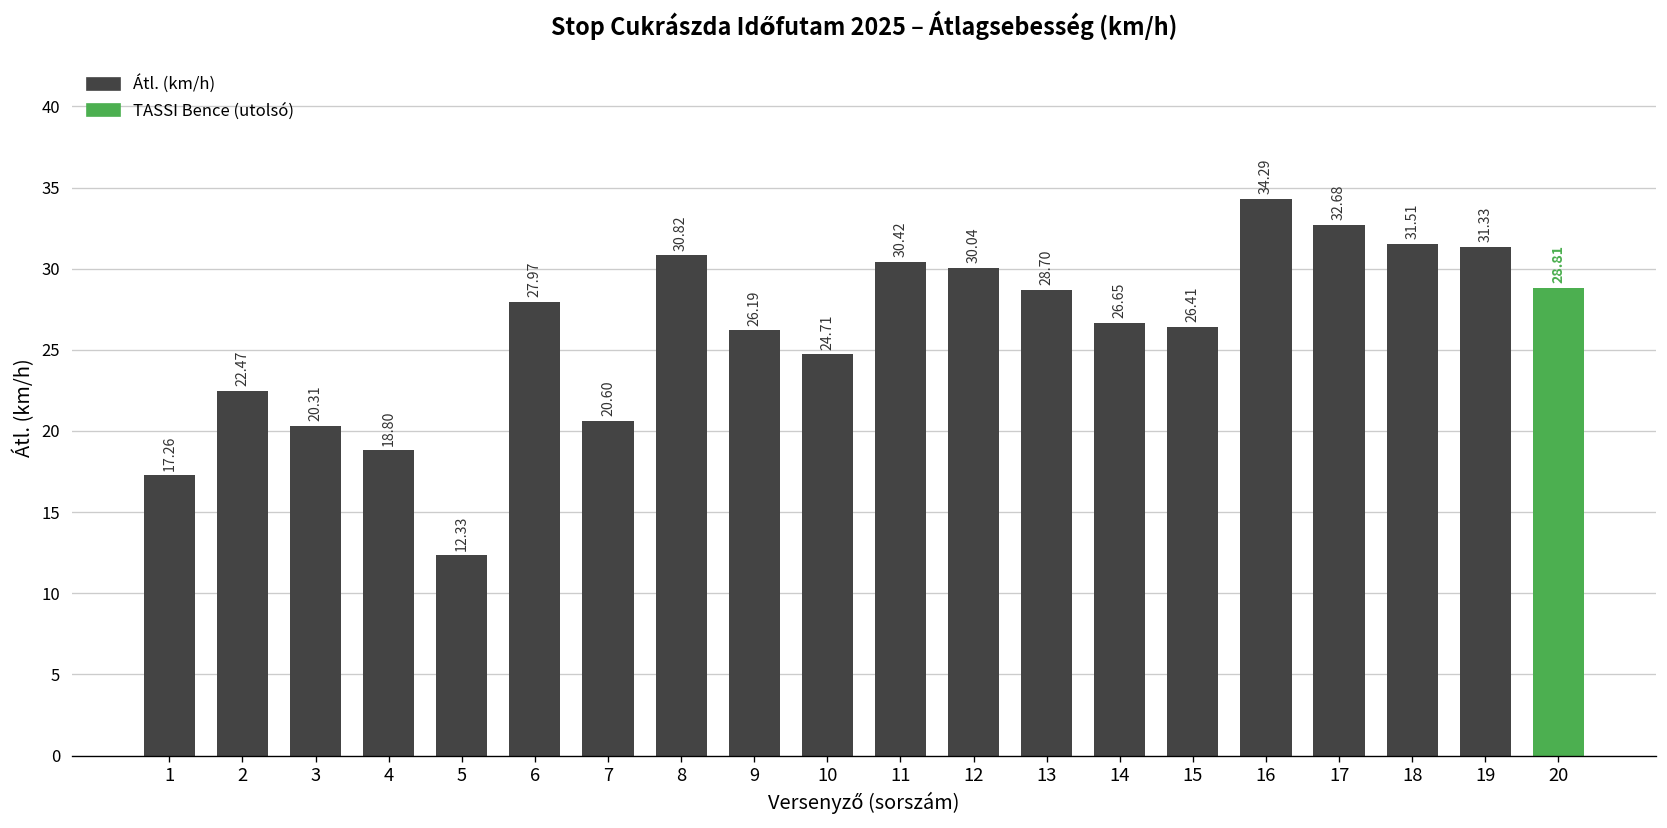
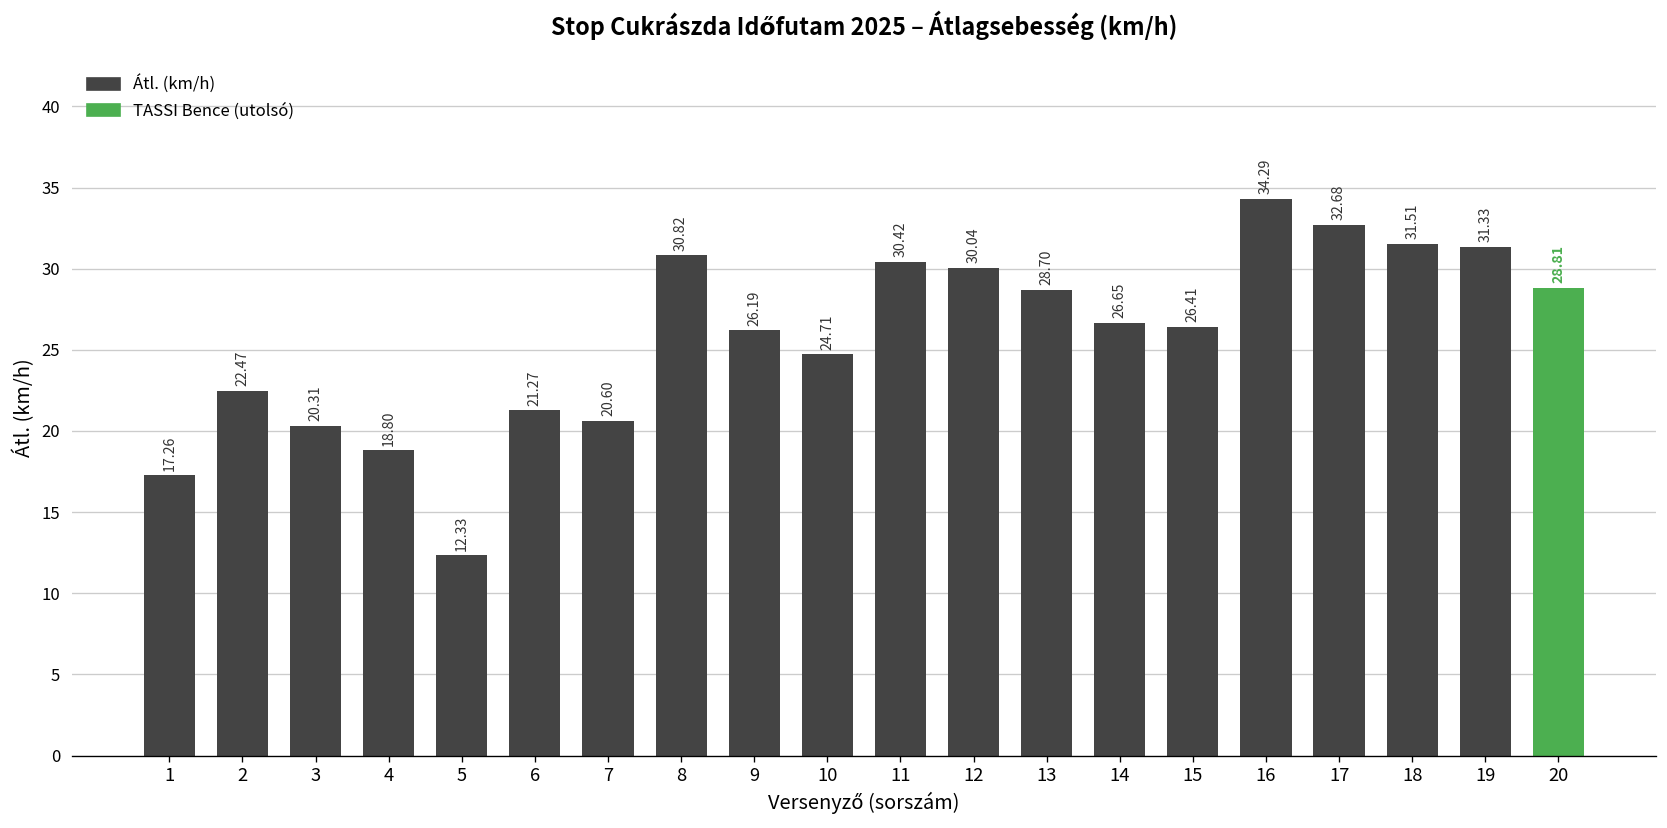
  {
    "1": 17.26,
    "2": 22.47,
    "3": 20.31,
    "4": 18.80,
    "5": 12.33,
-   "6": 27.97,
+   "6": 21.27,
    "7": 20.60,
    "8": 30.82,
    "9": 26.19,
    "10": 24.71,
    "11": 30.42,
    "12": 30.04,
    "13": 28.70,
    "14": 26.65,
    "15": 26.41,
    "16": 34.29,
    "17": 32.68,
    "18": 31.51,
    "19": 31.33,
    "20": 28.81
  }
